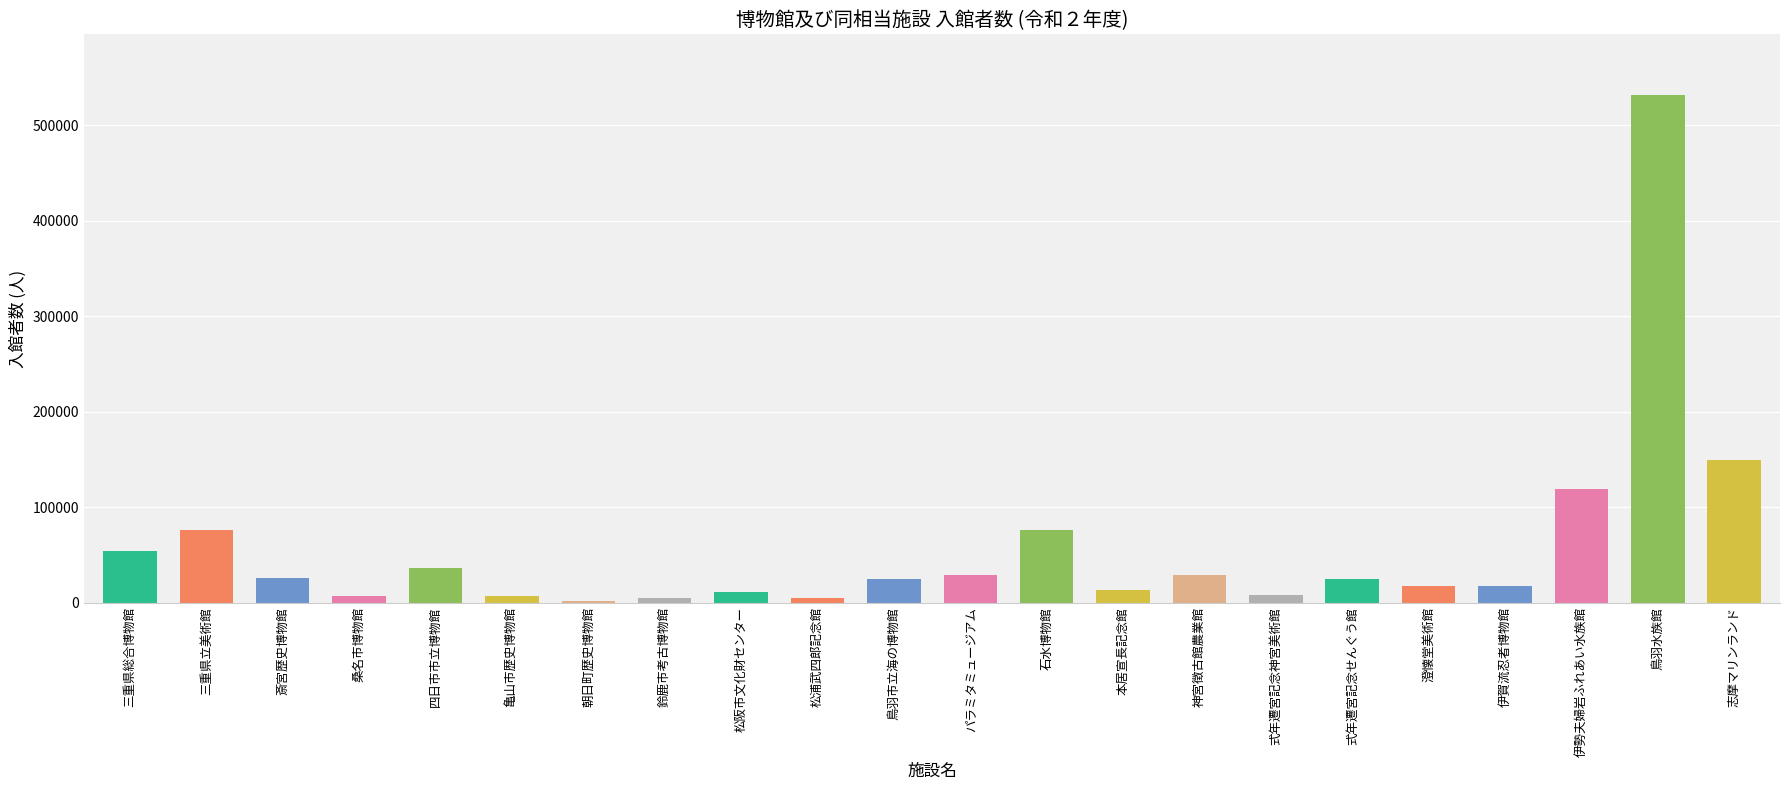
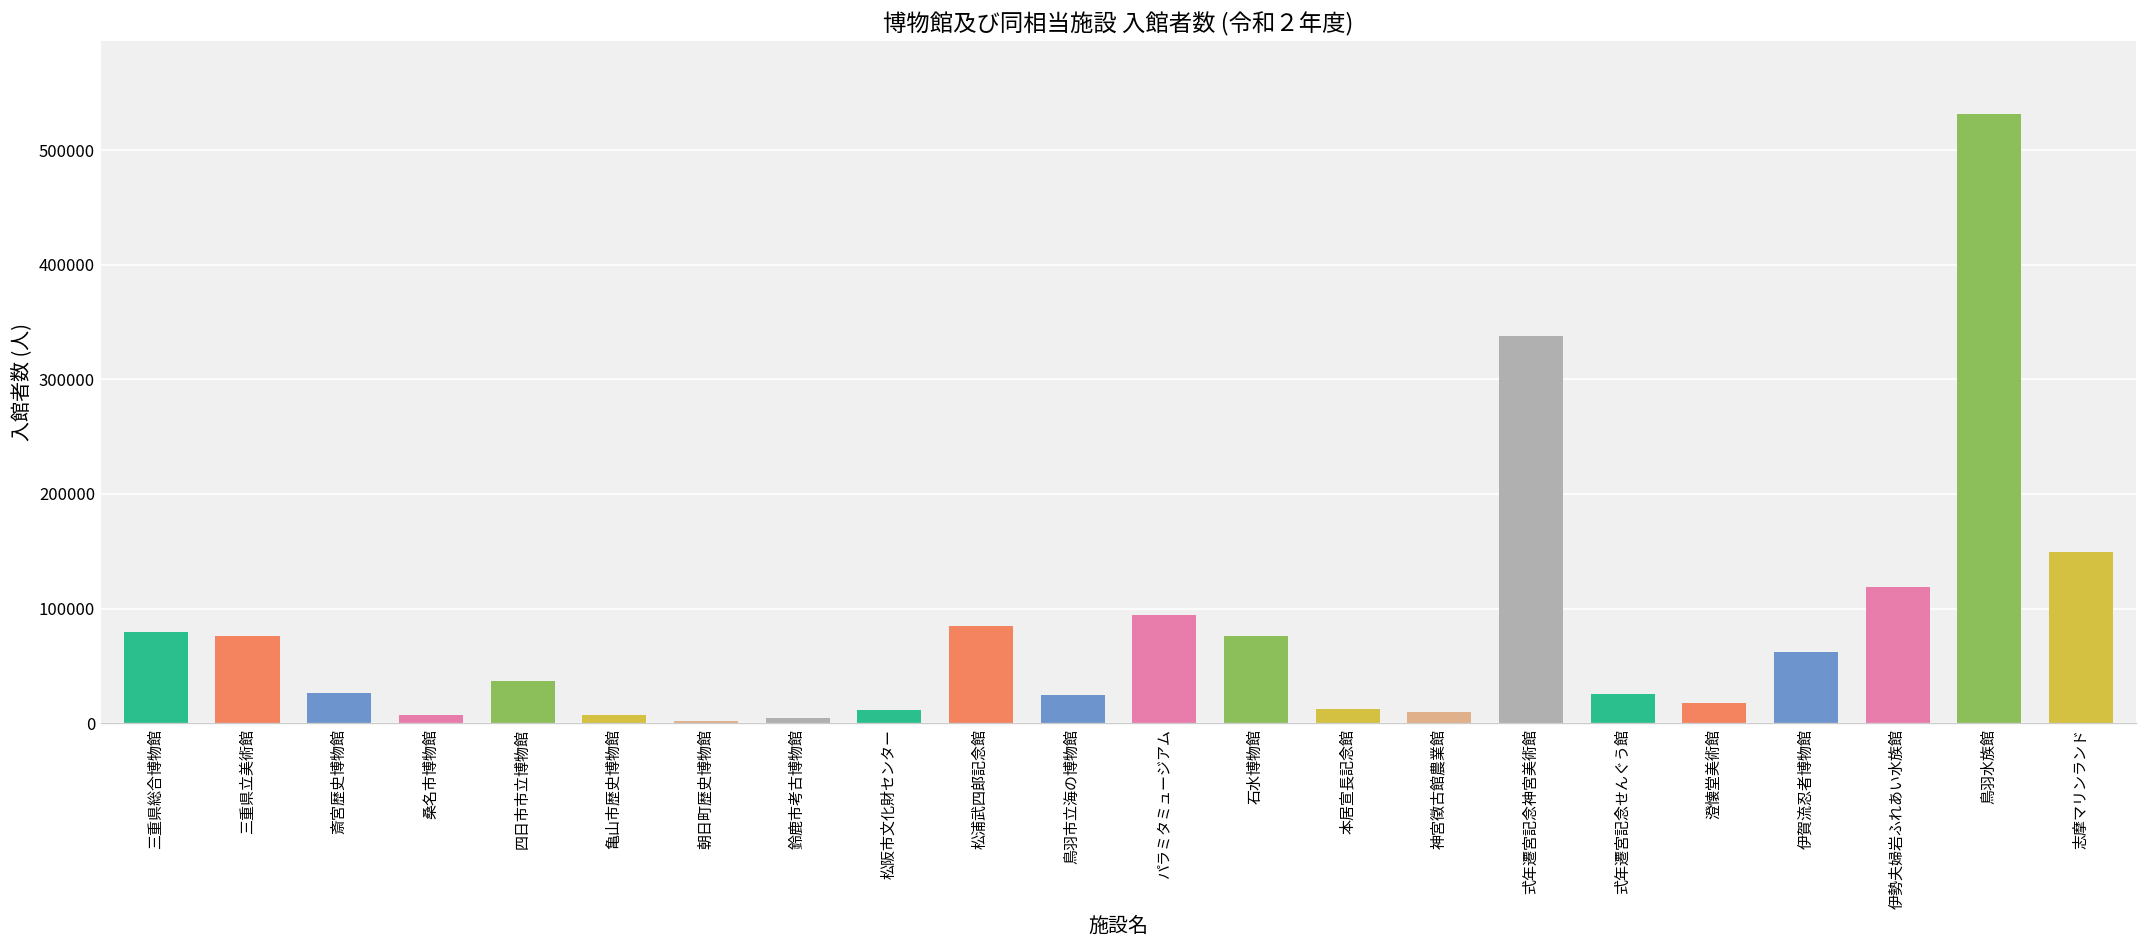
  {
-   "三重県総合博物館": 50000,
+   "三重県総合博物館": 80000,
    "三重県立美術館": 80000,
    "斎宮歴史博物館": 30000,
    "桑名市博物館": 10000,
    "四日市市立博物館": 40000,
    "亀山市歴史博物館": 10000,
    "鈴鹿市考古博物館": 0,
    "松阪市文化財センター": 10000,
-   "松浦武四郎記念館": 0,
+   "松浦武四郎記念館": 90000,
    "鳥羽市立海の博物館": 20000,
-   "パラミタミュージアム": 30000,
+   "パラミタミュージアム": 90000,
    "石水博物館": 80000,
    "本居宣長記念館": 10000,
-   "神宮徴古館農業館": 30000,
-   "式年遷宮記念神宮美術館": 10000,
+   "神宮徴古館農業館": 10000,
+   "式年遷宮記念神宮美術館": 340000,
    "式年遷宮記念せんぐう館": 30000,
    "澄懐堂美術館": 20000,
-   "伊賀流忍者博物館": 20000,
+   "伊賀流忍者博物館": 60000,
    "伊勢夫婦岩ふれあい水族館": 120000,
    "鳥羽水族館": 530000,
    "志摩マリンランド": 150000
  }
